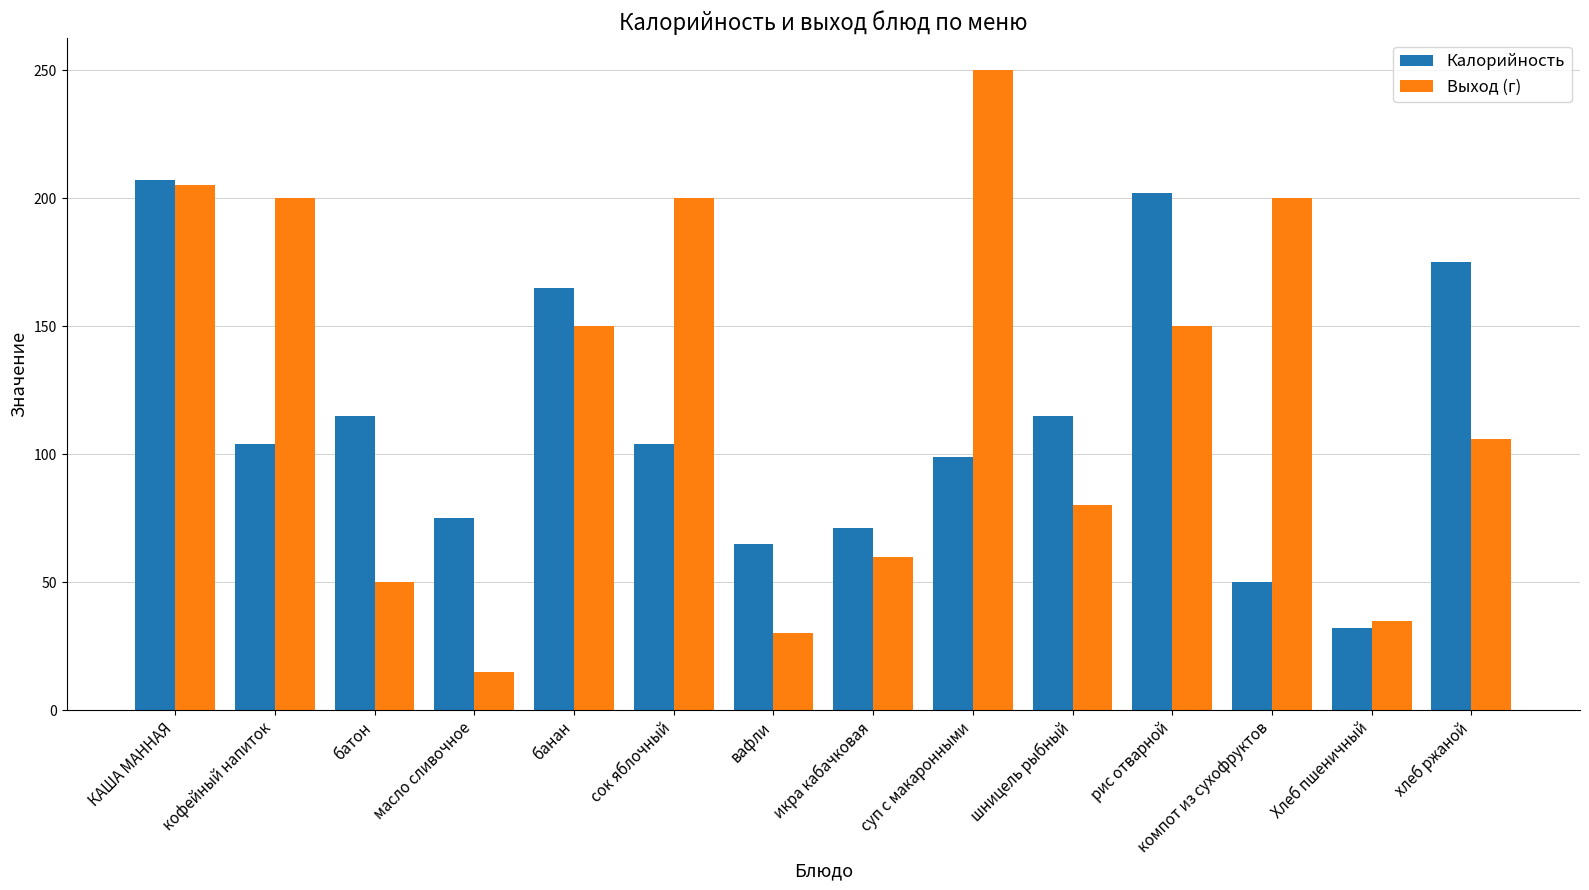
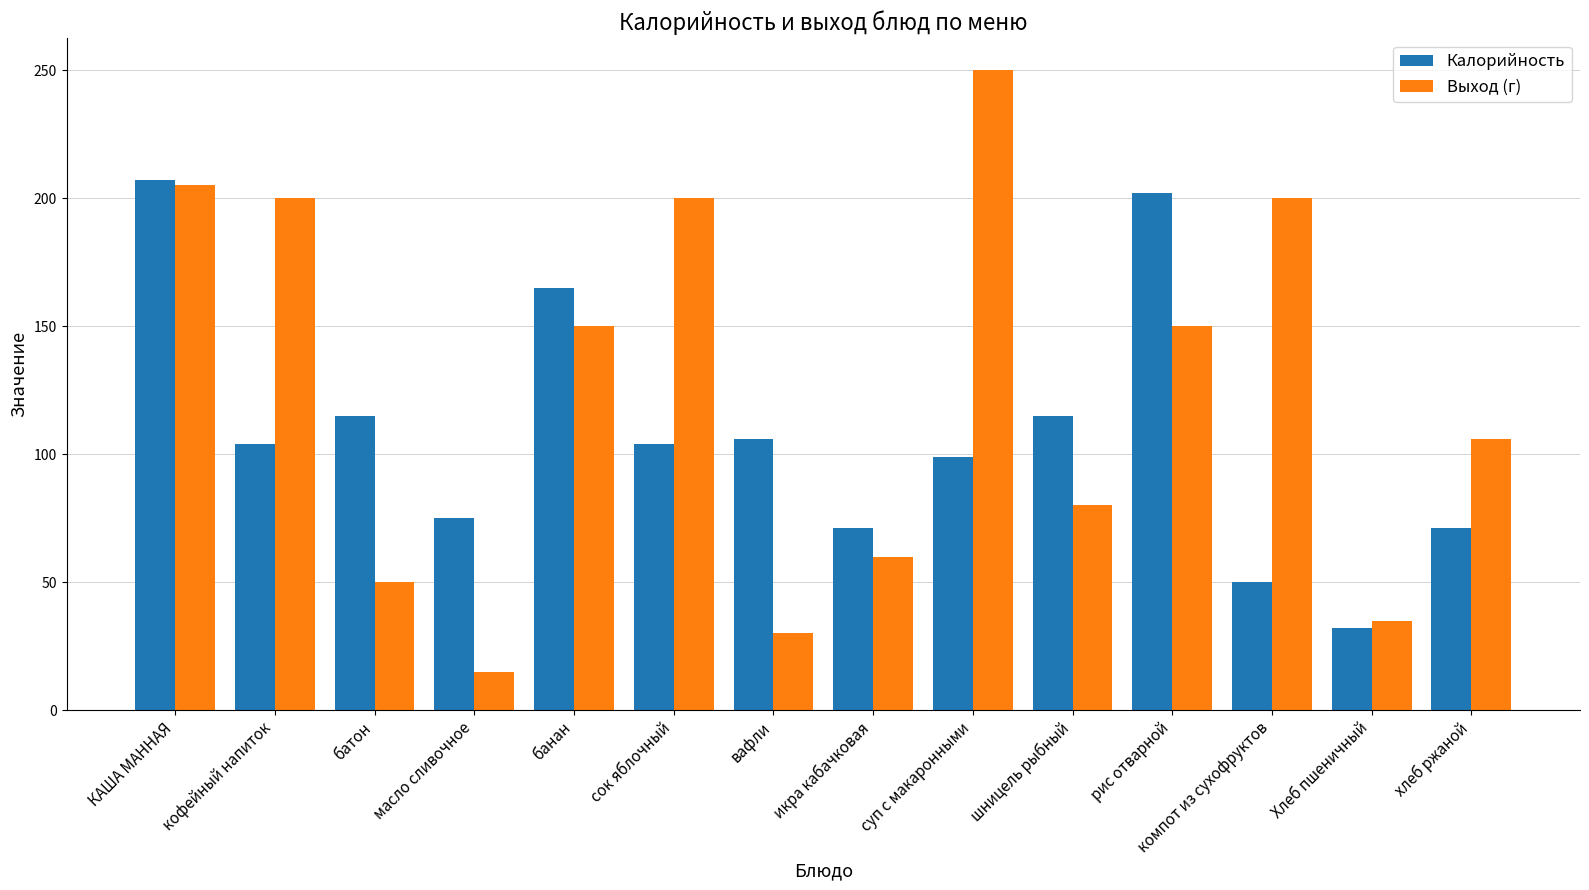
  {
    "Калорийность": {
      "КАША МАННАЯ": 207,
      "кофейный напиток": 104,
      "батон": 115,
      "масло сливочное": 75,
      "банан": 165,
      "сок яблочный": 104,
-     "вафли": 65,
+     "вафли": 106,
      "икра кабачковая": 71,
      "суп с макаронными": 99,
      "шницель рыбный": 115,
      "рис отварной": 202,
      "компот из сухофруктов": 50,
      "Хлеб пшеничный": 32,
-     "хлеб ржаной": 175
+     "хлеб ржаной": 71
    },
    "Выход (г)": {
      "КАША МАННАЯ": 205,
      "кофейный напиток": 200,
      "батон": 50,
      "масло сливочное": 15,
      "банан": 150,
      "сок яблочный": 200,
      "вафли": 30,
      "икра кабачковая": 60,
      "суп с макаронными": 250,
      "шницель рыбный": 80,
      "рис отварной": 150,
      "компот из сухофруктов": 200,
      "Хлеб пшеничный": 35,
      "хлеб ржаной": 106
    }
  }
